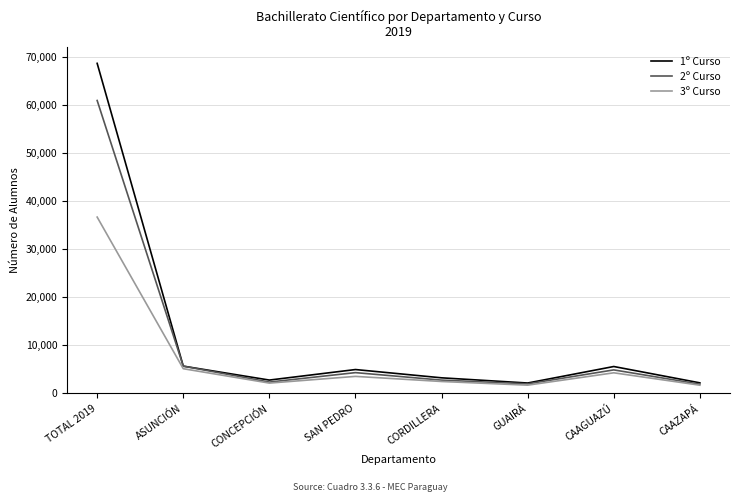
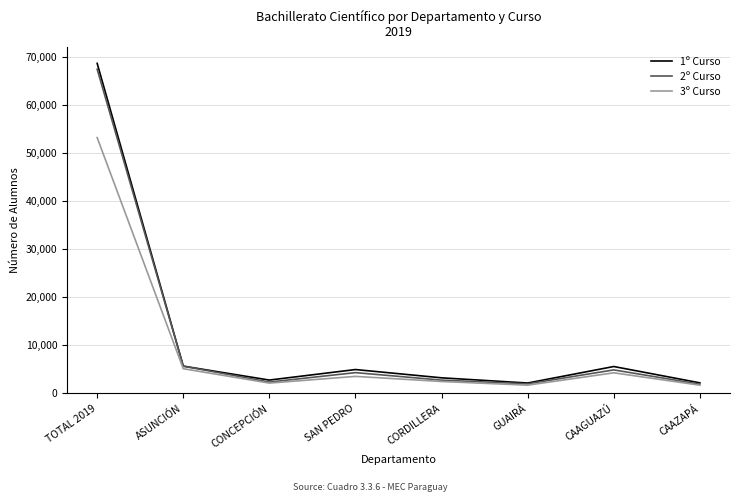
  {
    "1º Curso": {
      "TOTAL 2019": "69,000",
      "SAN PEDRO": "5,000",
      "CAAGUAZÚ": "6,000"
    },
    "2º Curso": {
-     "TOTAL 2019": "61,000",
+     "TOTAL 2019": "67,000",
      "SAN PEDRO": "4,000",
      "CAAGUAZÚ": "5,000"
    },
    "3º Curso": {
-     "TOTAL 2019": "37,000",
+     "TOTAL 2019": "53,000",
      "ASUNCIÓN": "5,000",
      "SAN PEDRO": "4,000",
      "CAAGUAZÚ": "4,000"
    }
  }
